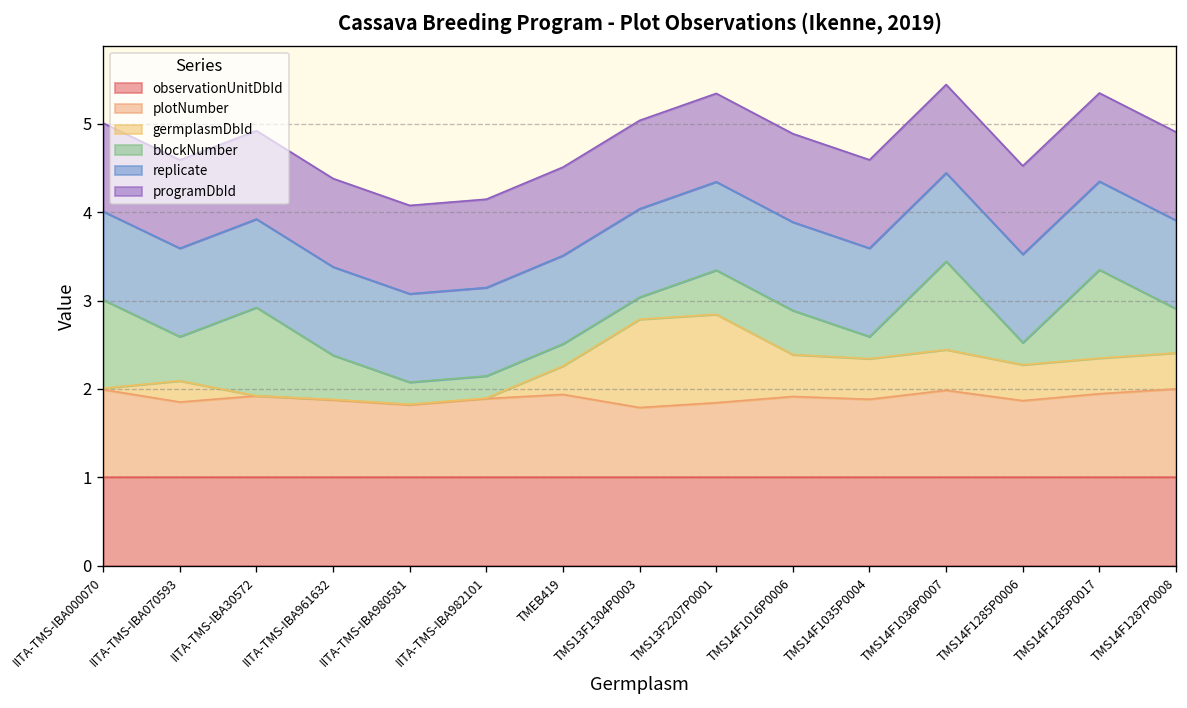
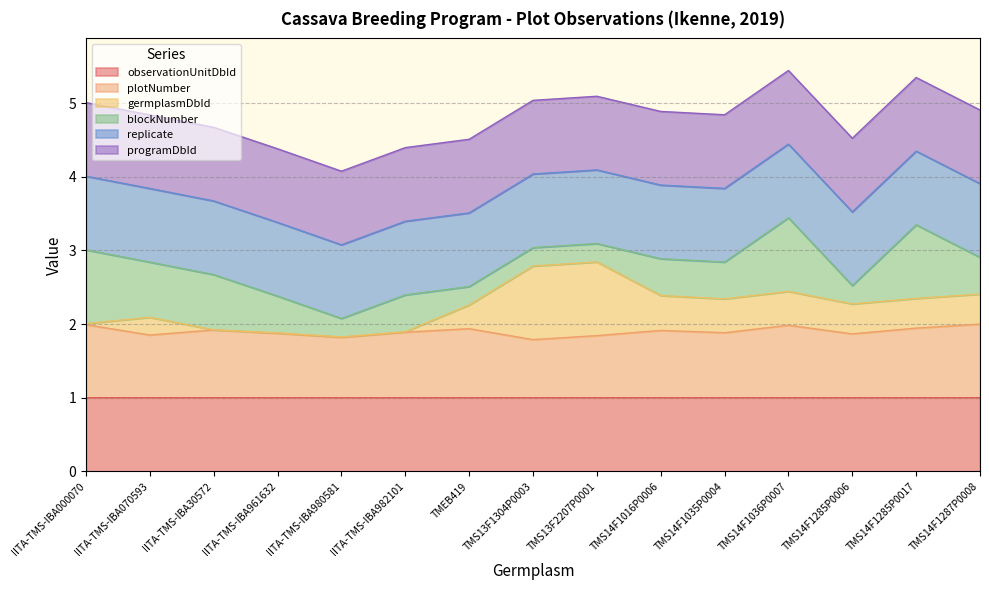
  {
    "blockNumber": {
      "IITA-TMS-IBA000070": 1.0,
-     "IITA-TMS-IBA070593": 0.5,
-     "IITA-TMS-IBA30572": 1.0,
+     "IITA-TMS-IBA070593": 0.8,
+     "IITA-TMS-IBA30572": 0.7,
      "IITA-TMS-IBA961632": 0.5,
      "IITA-TMS-IBA980581": 0.2,
-     "IITA-TMS-IBA982101": 0.2,
+     "IITA-TMS-IBA982101": 0.5,
      "TMEB419": 0.3,
      "TMS13F1304P0003": 0.3,
-     "TMS13F2207P0001": 0.5,
+     "TMS13F2207P0001": 0.3,
      "TMS14F1016P0006": 0.5,
-     "TMS14F1035P0004": 0.3,
+     "TMS14F1035P0004": 0.5,
      "TMS14F1036P0007": 1.0,
      "TMS14F1285P0006": 0.3,
      "TMS14F1285P0017": 1.0,
      "TMS14F1287P0008": 0.5
    }
  }
